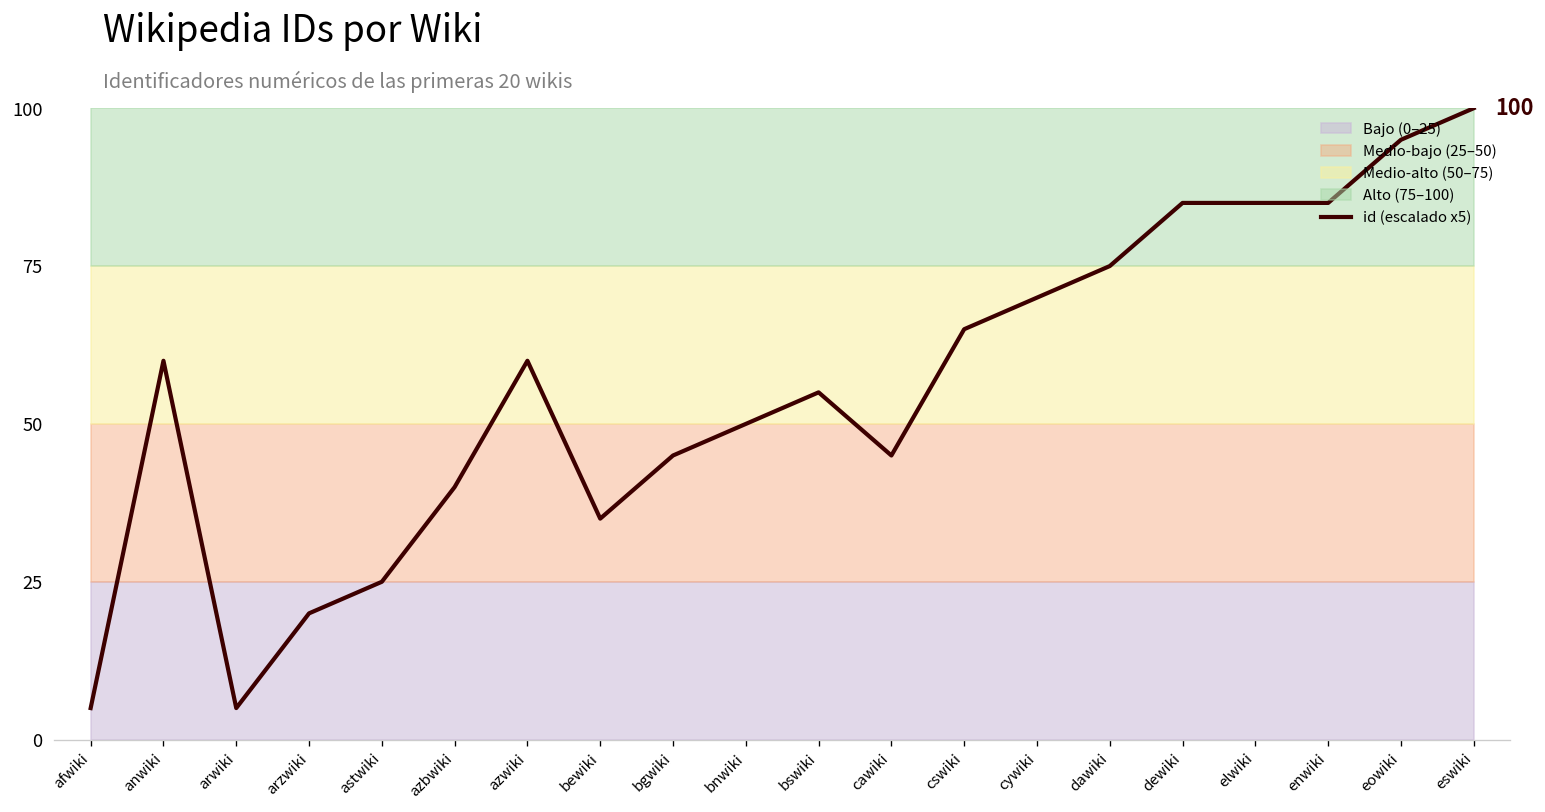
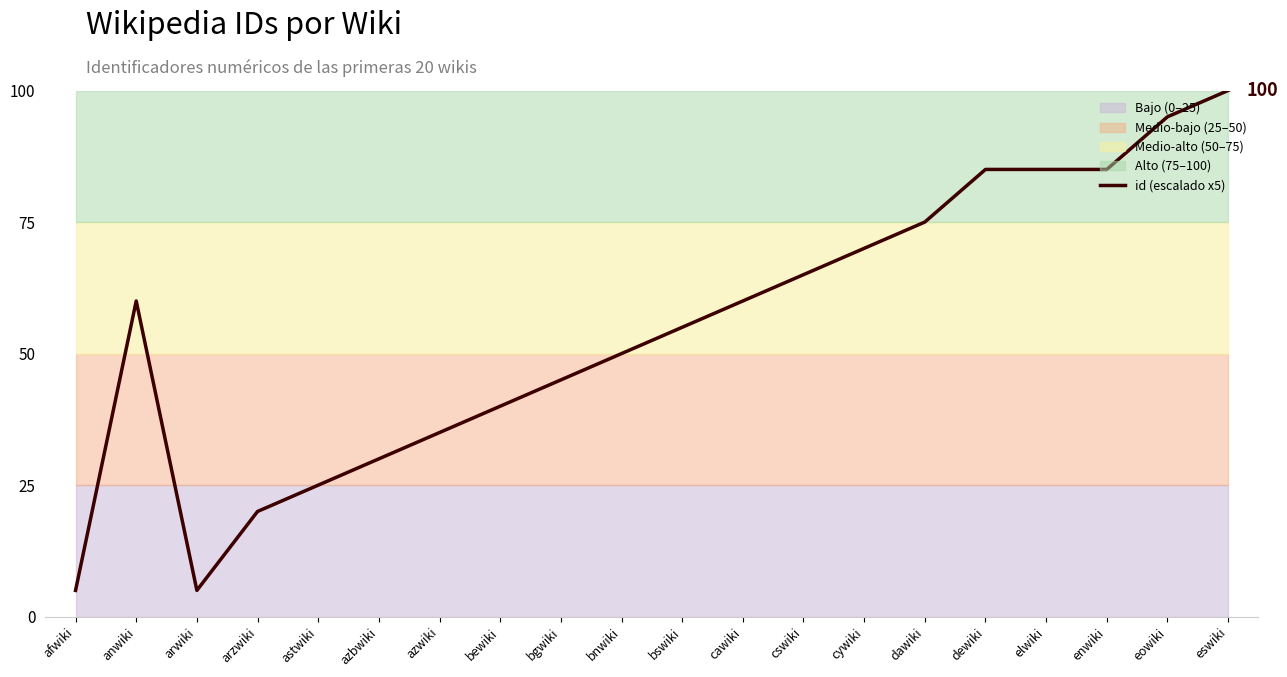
  {
    "id (escalado x5)": {
      "afwiki": 5,
      "anwiki": 60,
      "arwiki": 5,
      "arzwiki": 20,
-     "azbwiki": 40,
-     "azwiki": 60,
-     "bewiki": 35,
+     "azbwiki": 30,
+     "azwiki": 35,
+     "bewiki": 40,
      "bgwiki": 45,
      "bswiki": 55,
-     "cawiki": 45,
+     "cawiki": 60,
      "cswiki": 65,
      "cywiki": 70,
      "dewiki": 85,
      "elwiki": 85,
      "enwiki": 85,
      "eowiki": 95
    }
  }
